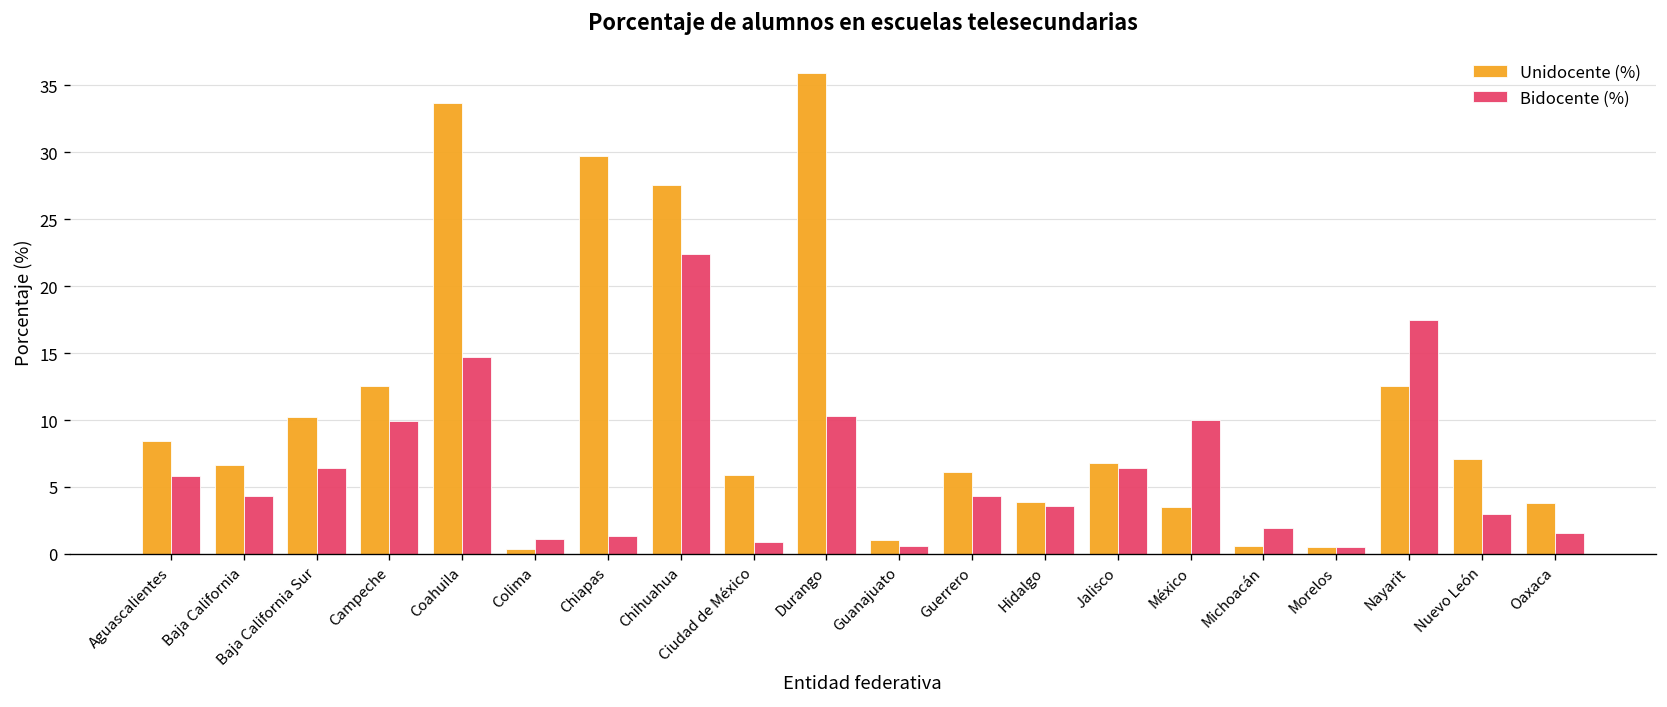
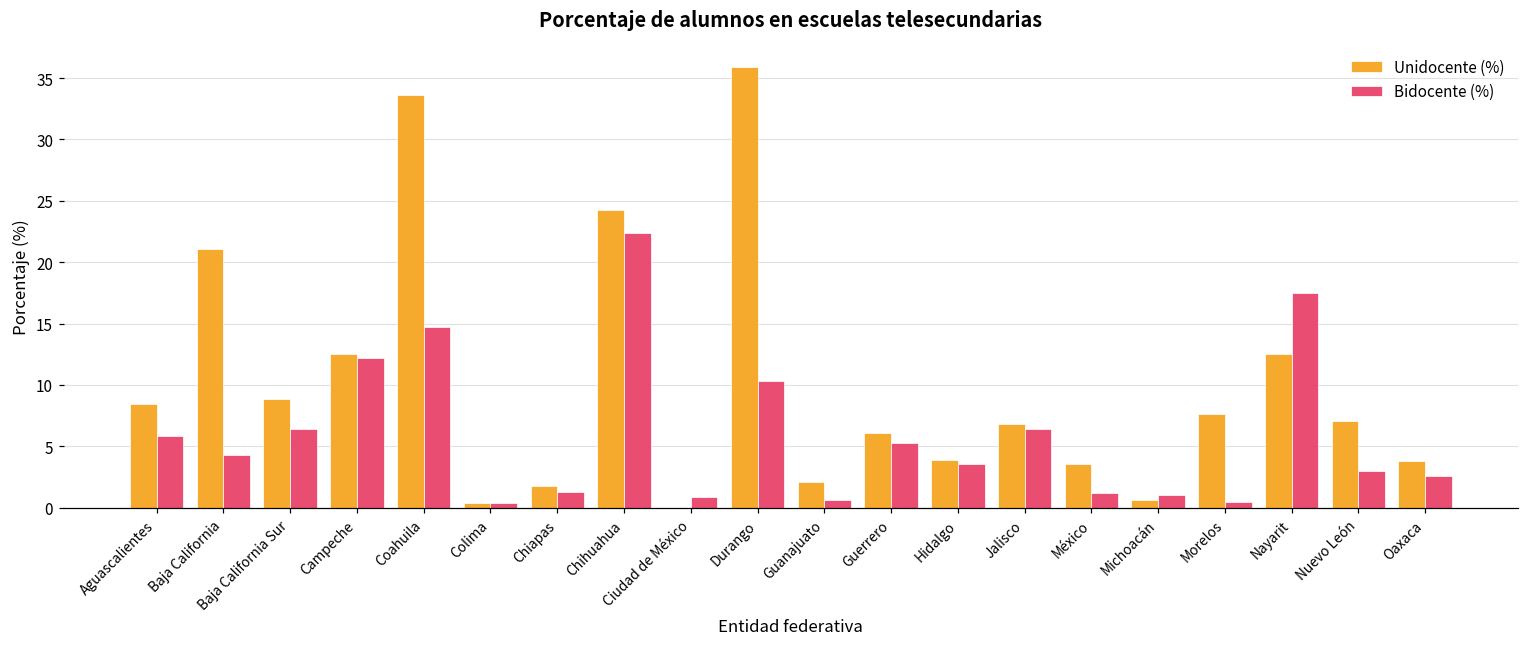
  {
    "Unidocente (%)": {
      "Aguascalientes": 8.4,
-     "Baja California": 6.6,
-     "Baja California Sur": 10.2,
+     "Baja California": 21.1,
+     "Baja California Sur": 8.9,
      "Campeche": 12.5,
      "Coahuila": 33.7,
      "Colima": 0.4,
-     "Chiapas": 29.7,
-     "Chihuahua": 27.5,
-     "Ciudad de México": 5.9,
+     "Chiapas": 1.7,
+     "Chihuahua": 24.3,
+     "Ciudad de México": 0.0,
      "Durango": 35.9,
-     "Guanajuato": 1.0,
+     "Guanajuato": 2.1,
      "Guerrero": 6.1,
      "Hidalgo": 3.9,
      "Jalisco": 6.8,
      "México": 3.5,
      "Michoacán": 0.6,
-     "Morelos": 0.5,
+     "Morelos": 7.7,
      "Nayarit": 12.5,
      "Nuevo León": 7.1,
      "Oaxaca": 3.8
    },
    "Bidocente (%)": {
      "Aguascalientes": 5.8,
      "Baja California": 4.3,
      "Baja California Sur": 6.4,
-     "Campeche": 9.9,
+     "Campeche": 12.2,
      "Coahuila": 14.7,
-     "Colima": 1.1,
+     "Colima": 0.4,
      "Chiapas": 1.3,
      "Chihuahua": 22.4,
      "Ciudad de México": 0.9,
      "Durango": 10.3,
      "Guanajuato": 0.6,
-     "Guerrero": 4.3,
+     "Guerrero": 5.3,
      "Hidalgo": 3.6,
      "Jalisco": 6.4,
-     "México": 10.0,
-     "Michoacán": 1.9,
+     "México": 1.2,
+     "Michoacán": 1.0,
      "Morelos": 0.5,
      "Nayarit": 17.5,
      "Nuevo León": 3.0,
-     "Oaxaca": 1.5
+     "Oaxaca": 2.6
    }
  }
